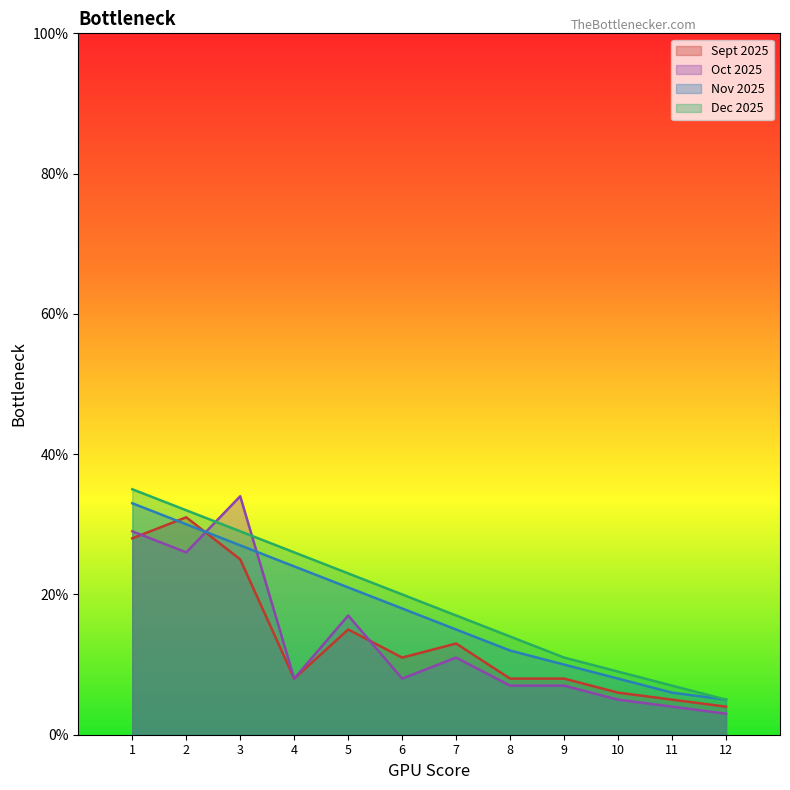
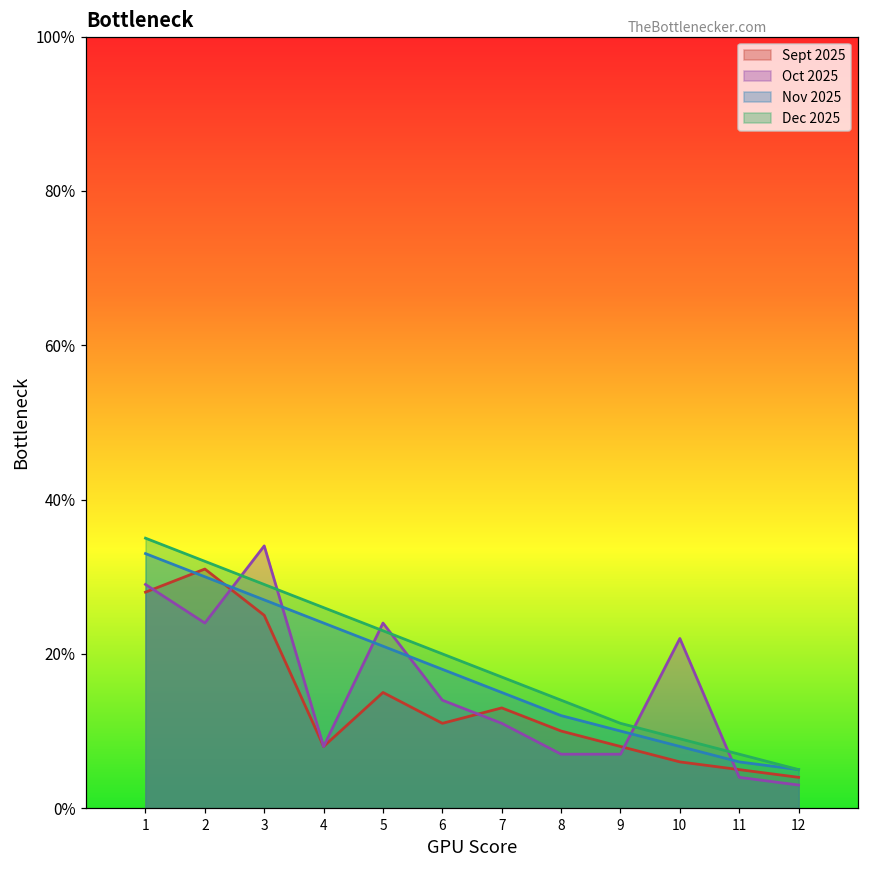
  {
    "Sept 2025": {
      "1": "28%",
      "2": "31%",
      "3": "25%",
      "5": "15%",
      "6": "11%",
      "7": "13%",
-     "8": "8%",
+     "8": "10%",
      "9": "8%",
      "10": "6%",
      "11": "5%",
      "12": "4%"
    },
    "Oct 2025": {
      "1": "29%",
-     "2": "26%",
+     "2": "24%",
      "3": "34%",
-     "5": "17%",
-     "6": "8%",
+     "5": "24%",
+     "6": "14%",
      "7": "11%",
      "8": "7%",
      "9": "7%",
-     "10": "5%",
+     "10": "22%",
      "11": "4%",
      "12": "3%"
    }
  }
